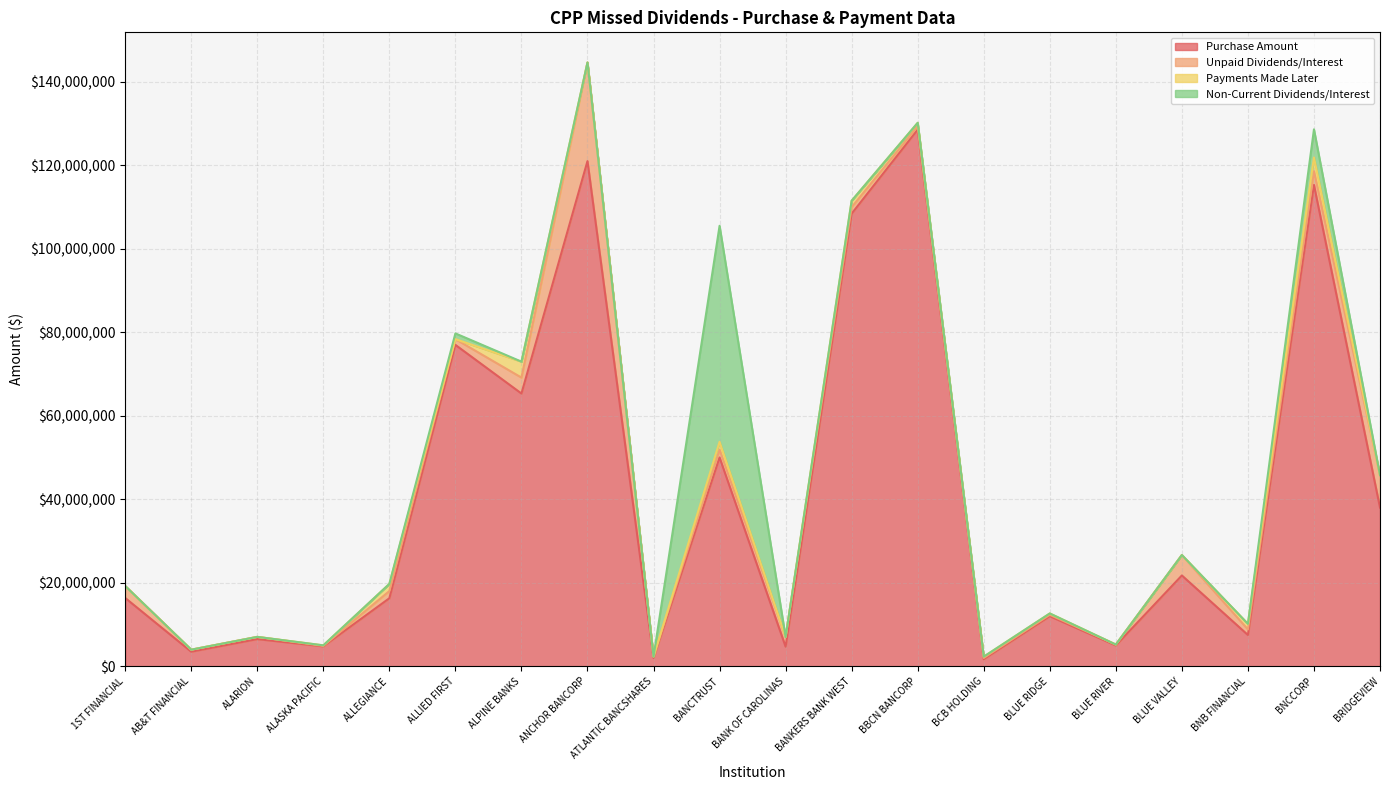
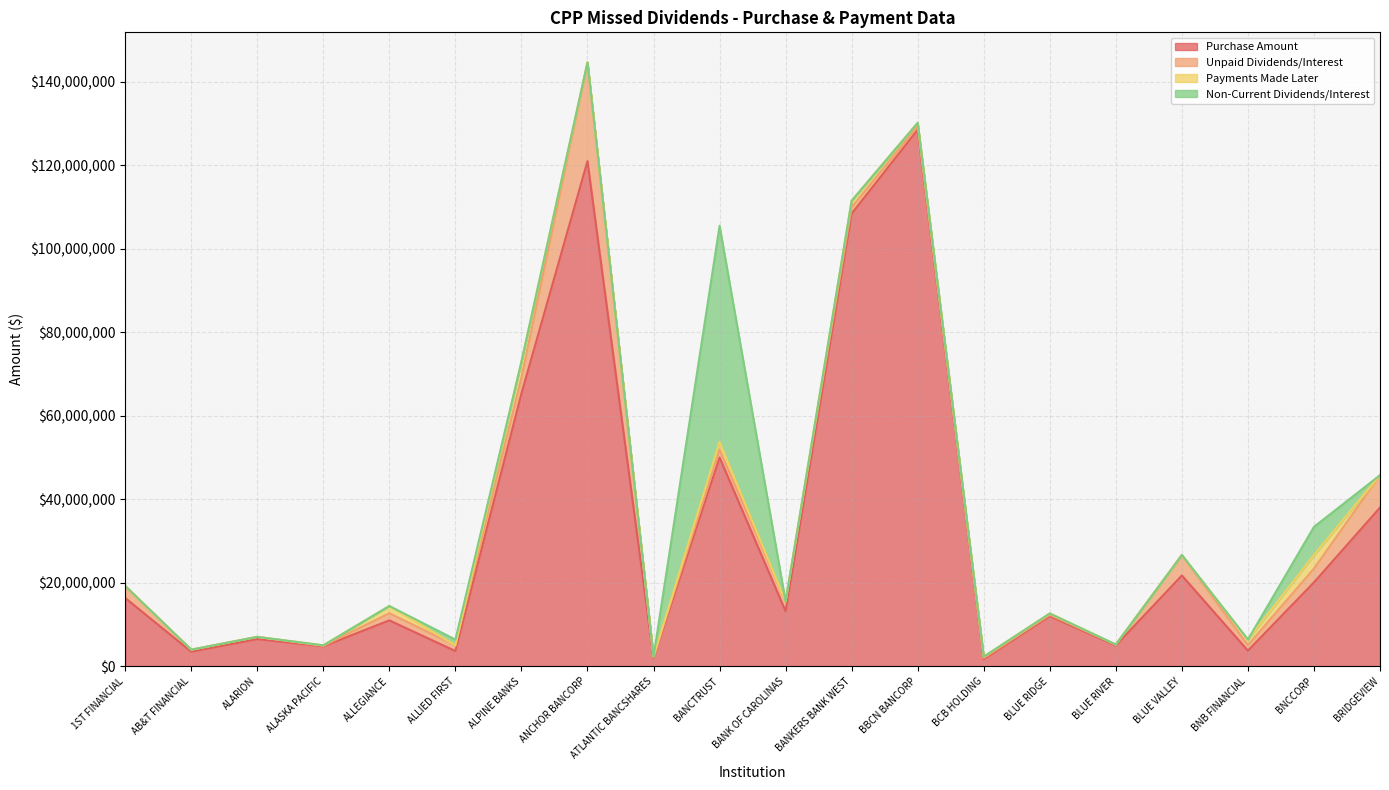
  {
    "Purchase Amount": {
      "1ST FINANCIAL": "$16,000,000",
-     "ALLEGIANCE": "$16,000,000",
-     "ALLIED FIRST": "$77,000,000",
+     "ALLEGIANCE": "$11,000,000",
+     "ALLIED FIRST": "$4,000,000",
      "ALPINE BANKS": "$65,000,000",
      "ANCHOR BANCORP": "$121,000,000",
      "BANCTRUST": "$50,000,000",
-     "BANK OF CAROLINAS": "$5,000,000",
+     "BANK OF CAROLINAS": "$13,000,000",
      "BANKERS BANK WEST": "$108,000,000",
      "BBCN BANCORP": "$129,000,000",
      "BLUE VALLEY": "$22,000,000",
-     "BNB FINANCIAL": "$8,000,000",
-     "BNCCORP": "$115,000,000",
+     "BNB FINANCIAL": "$4,000,000",
+     "BNCCORP": "$20,000,000",
      "BRIDGEVIEW": "$38,000,000"
    },
    "Non-Current Dividends/Interest": {
      "ALLIED FIRST": "$1,000,000",
      "BANCTRUST": "$52,000,000",
      "BNCCORP": "$7,000,000"
    }
  }
